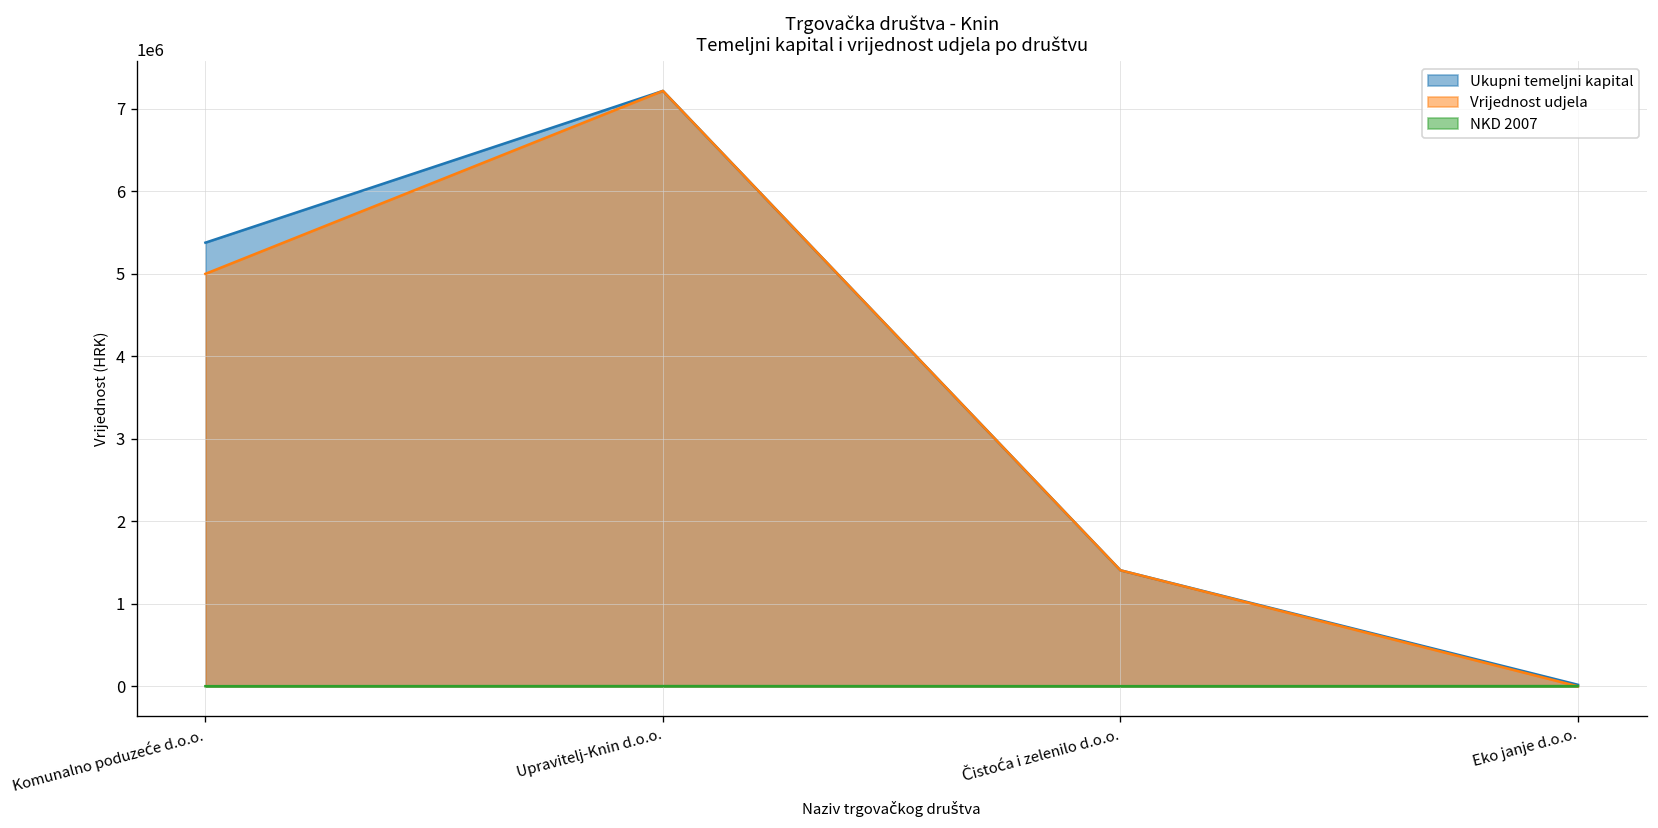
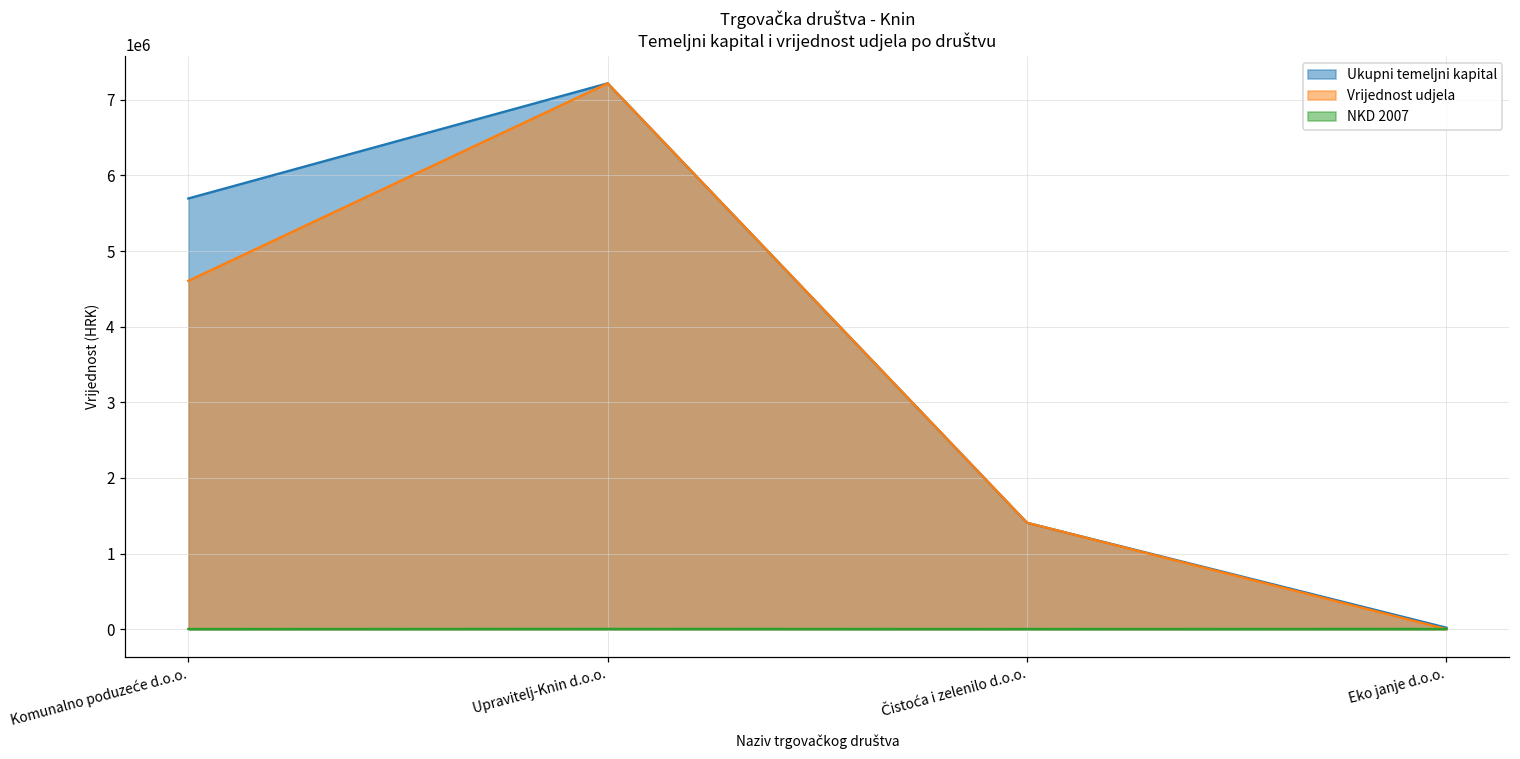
  {
    "Ukupni temeljni kapital": {
-     "Komunalno poduzeće d.o.o.": 5400000
+     "Komunalno poduzeće d.o.o.": 5700000
    },
    "Vrijednost udjela": {
-     "Komunalno poduzeće d.o.o.": 5000000
+     "Komunalno poduzeće d.o.o.": 4600000
    },
    "NKD 2007": {
      "Komunalno poduzeće d.o.o.": 0,
      "Upravitelj-Knin d.o.o.": 0,
      "Čistoća i zelenilo d.o.o.": 0
    }
  }
